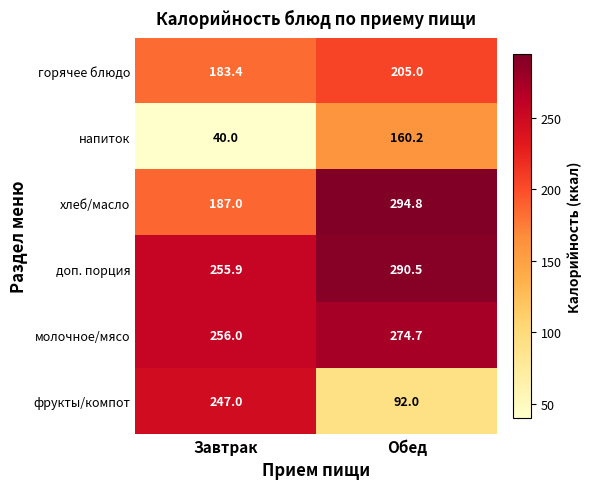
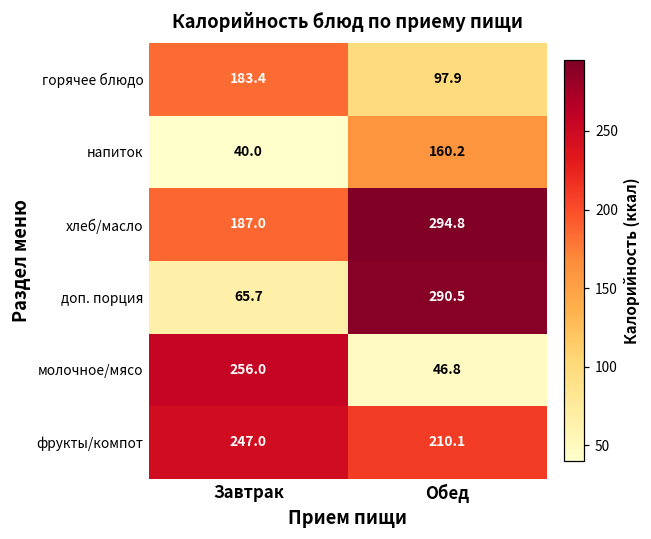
  {
    "горячее блюдо": {
      "Завтрак": 183.4,
-     "Обед": 205.0
+     "Обед": 97.9
    },
    "напиток": {
      "Завтрак": 40.0,
      "Обед": 160.2
    },
    "хлеб/масло": {
      "Завтрак": 187.0,
      "Обед": 294.8
    },
    "доп. порция": {
-     "Завтрак": 255.9,
+     "Завтрак": 65.7,
      "Обед": 290.5
    },
    "молочное/мясо": {
      "Завтрак": 256.0,
-     "Обед": 274.7
+     "Обед": 46.8
    },
    "фрукты/компот": {
      "Завтрак": 247.0,
-     "Обед": 92.0
+     "Обед": 210.1
    }
  }
